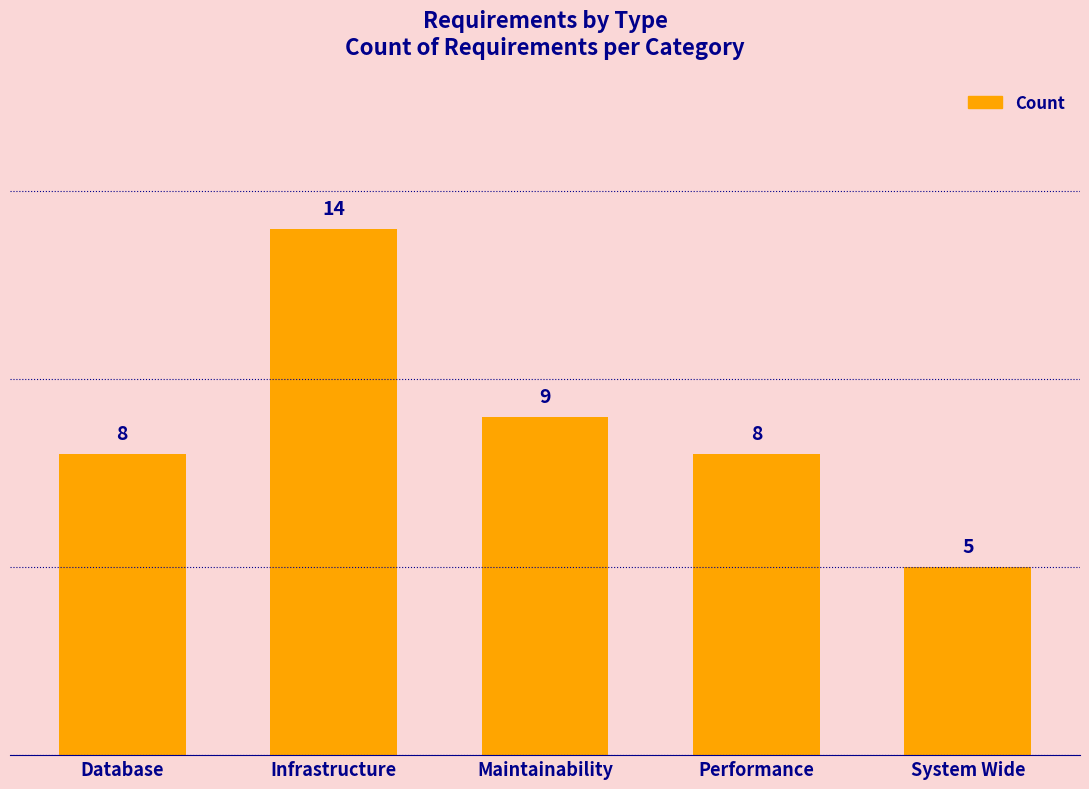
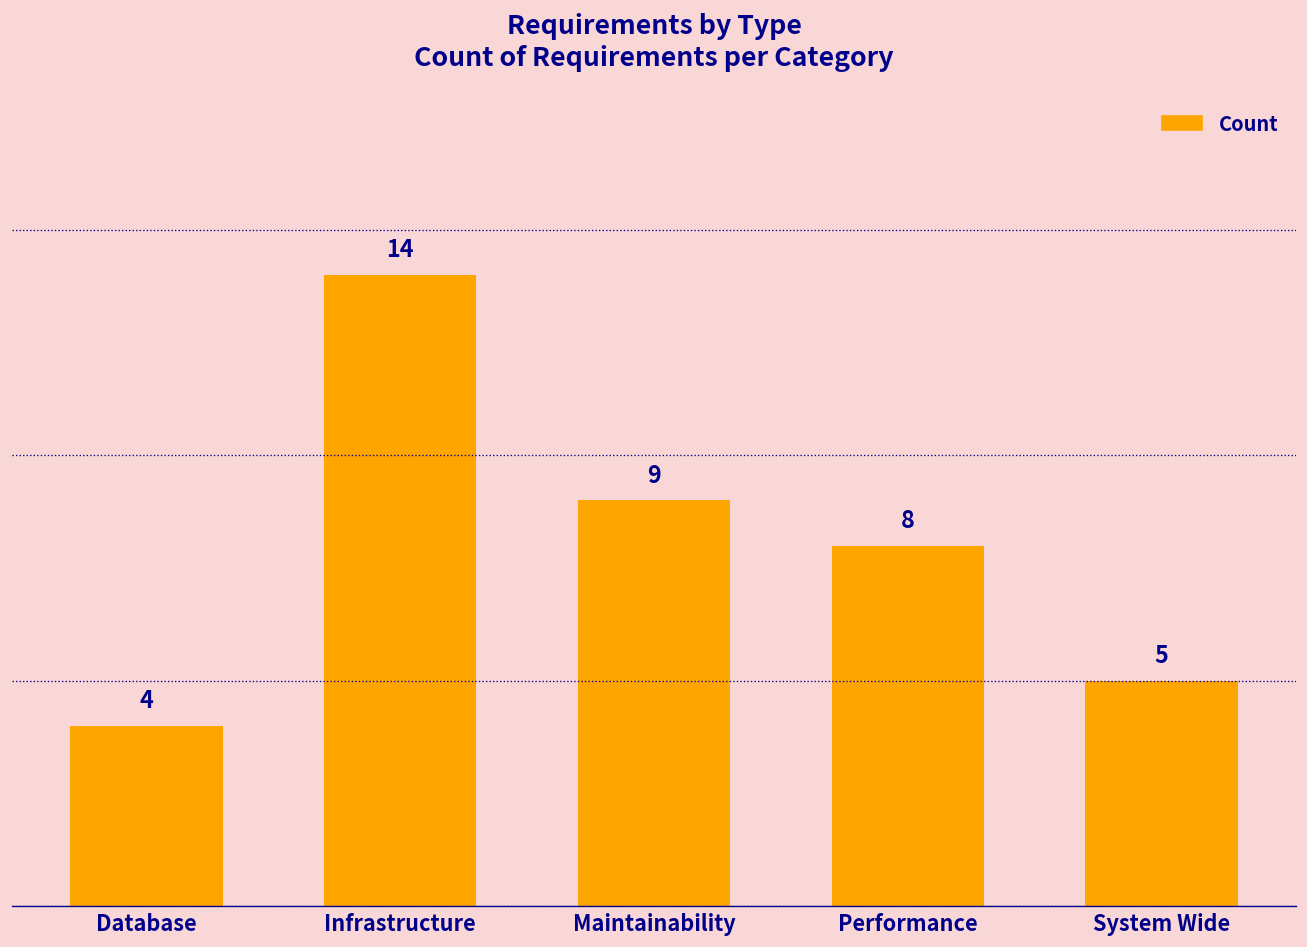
  {
-   "Database": 8,
+   "Database": 4,
    "Infrastructure": 14,
    "Maintainability": 9,
    "Performance": 8,
    "System Wide": 5
  }
